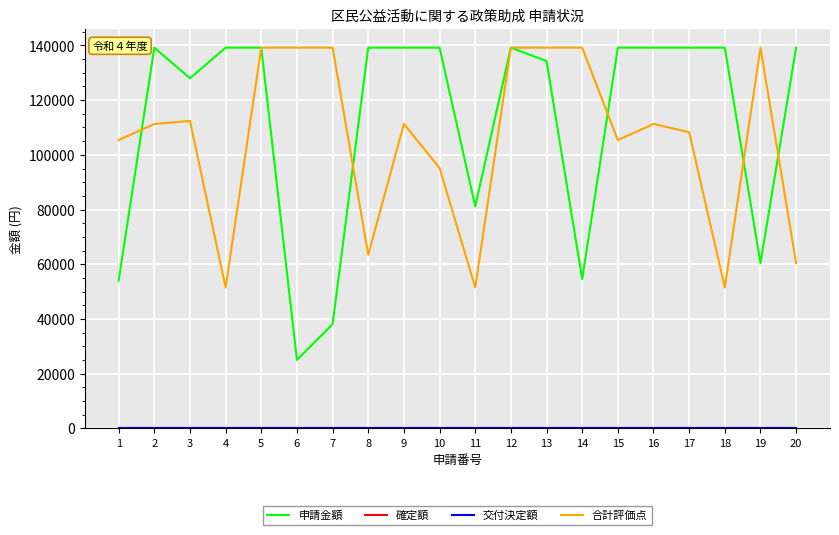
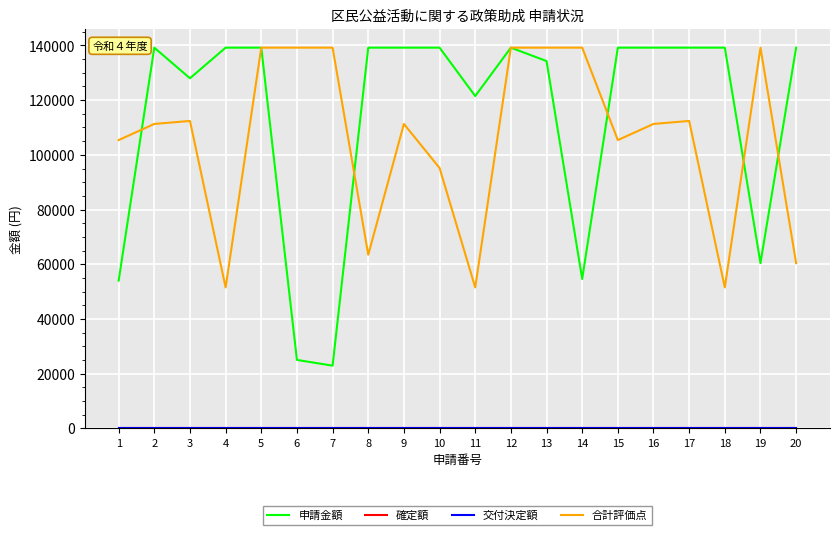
  {
    "申請金額": {
      "1": 54000,
      "2": 139000,
      "3": 128000,
      "4": 139000,
      "6": 25000,
-     "7": 38000,
+     "7": 23000,
      "8": 139000,
      "9": 139000,
      "10": 139000,
-     "11": 81000,
+     "11": 122000,
      "13": 134000,
      "14": 55000,
      "15": 139000,
      "16": 139000,
      "17": 139000,
      "18": 139000,
      "19": 60000,
      "20": 139000
    },
    "交付決定額": {
      "1": 0,
      "2": 0,
      "3": 0,
      "4": 0,
      "5": 0,
      "6": 0,
      "7": 0,
      "8": 0,
      "9": 0,
      "10": 0,
      "11": 0,
      "12": 0,
      "13": 0,
      "14": 0,
      "15": 0,
      "16": 0,
      "17": 0,
      "18": 0,
      "19": 0,
      "20": 0
    },
    "合計評価点": {
      "1": 105000,
      "2": 111000,
      "3": 112000,
      "4": 52000,
      "6": 139000,
      "7": 139000,
      "8": 63000,
      "9": 111000,
      "10": 95000,
      "11": 52000,
      "13": 139000,
      "14": 139000,
      "15": 105000,
      "16": 111000,
-     "17": 108000,
+     "17": 112000,
      "18": 52000,
      "19": 139000,
      "20": 60000
    }
  }
